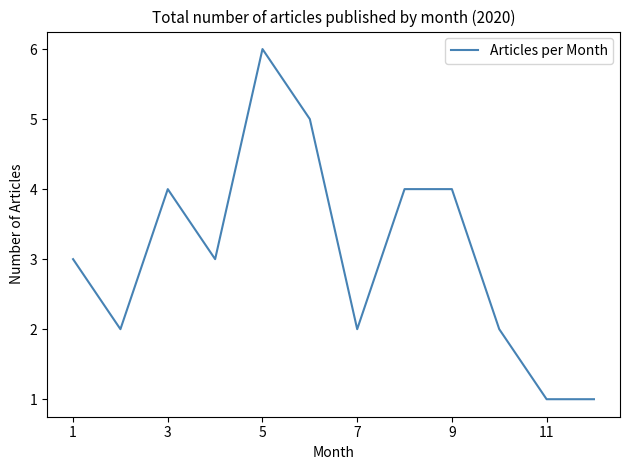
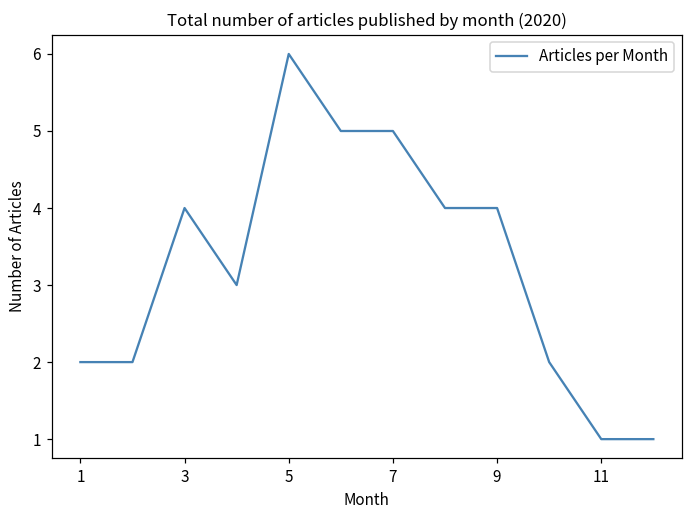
  {
-   "1": 3,
+   "1": 2,
    "3": 4,
    "5": 6,
-   "7": 2,
+   "7": 5,
    "9": 4,
    "11": 1
  }
